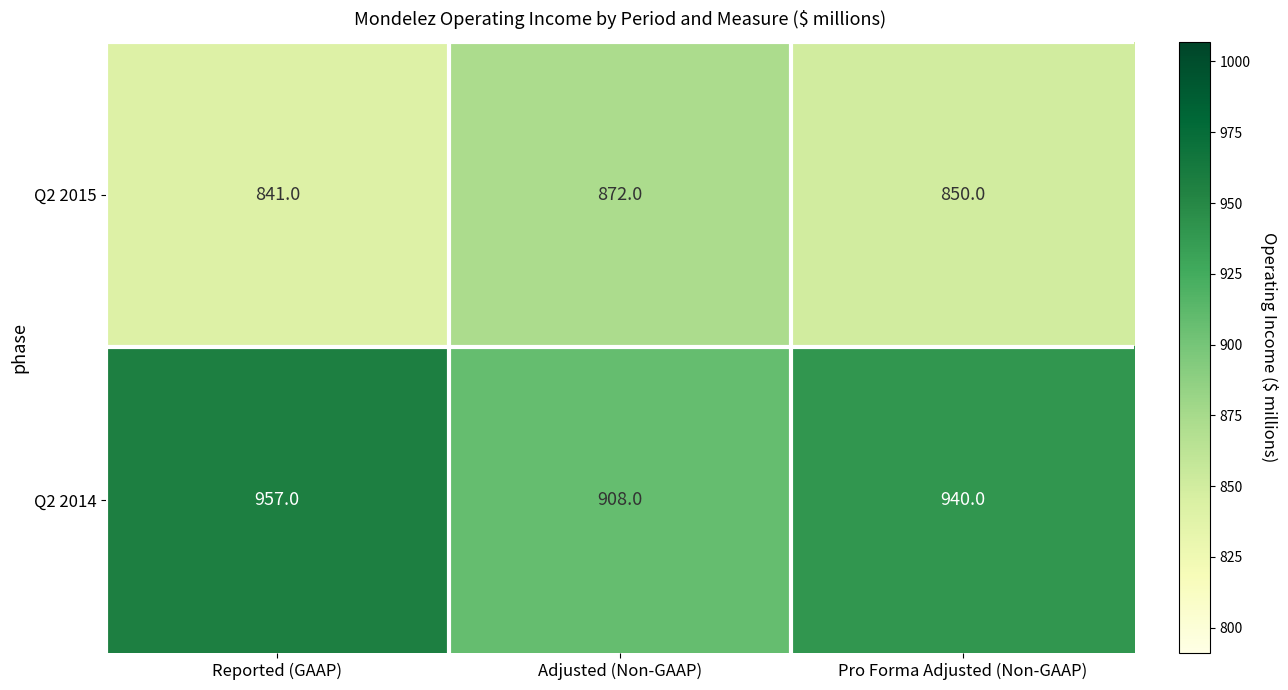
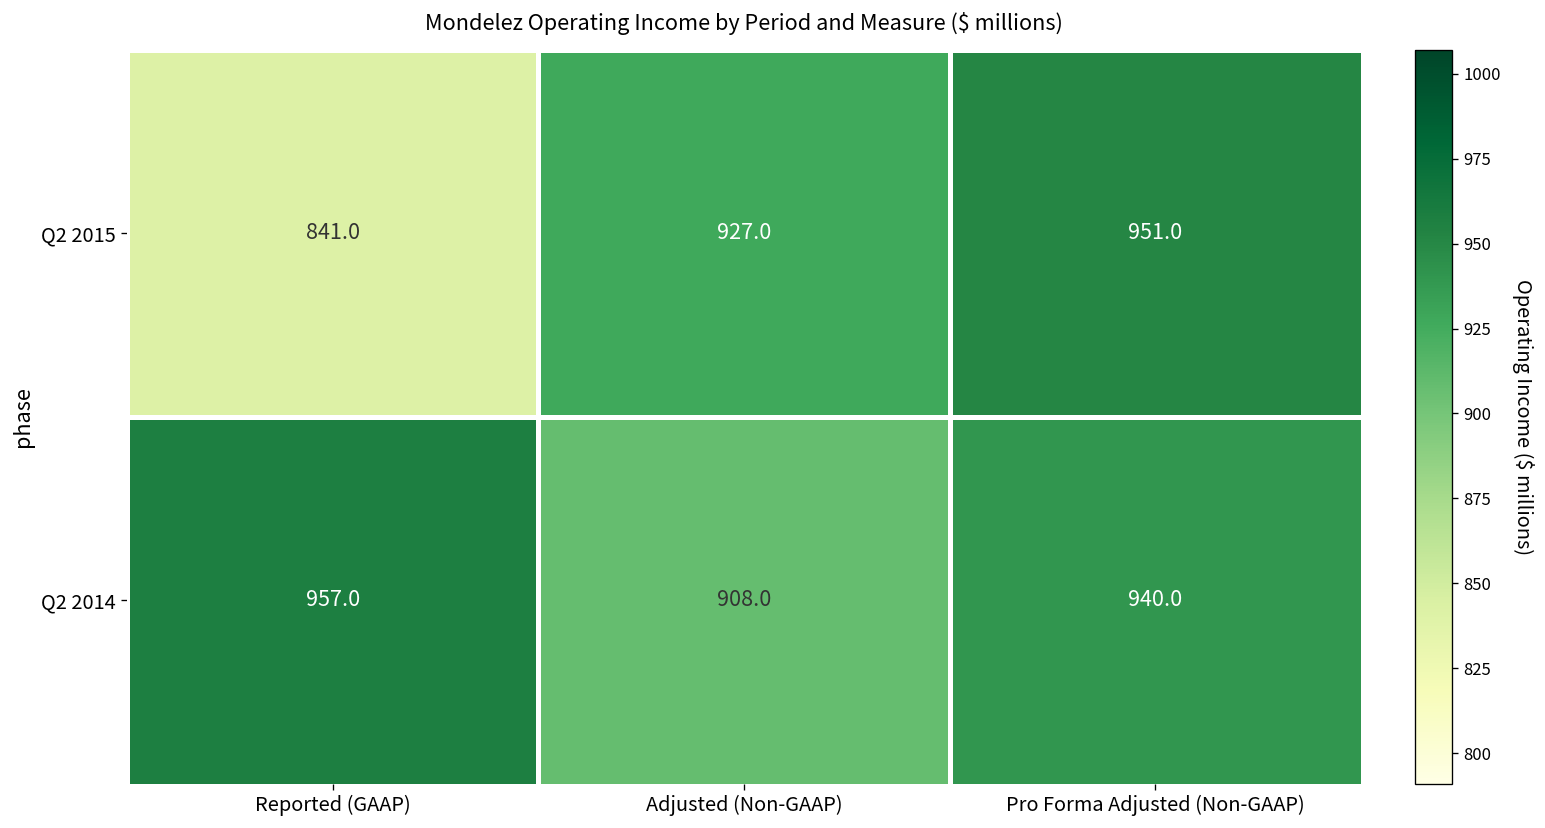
  {
    "Q2 2015": {
      "Reported (GAAP)": 841.0,
-     "Adjusted (Non-GAAP)": 872.0,
-     "Pro Forma Adjusted (Non-GAAP)": 850.0
+     "Adjusted (Non-GAAP)": 927.0,
+     "Pro Forma Adjusted (Non-GAAP)": 951.0
    },
    "Q2 2014": {
      "Reported (GAAP)": 957.0,
      "Adjusted (Non-GAAP)": 908.0,
      "Pro Forma Adjusted (Non-GAAP)": 940.0
    }
  }
